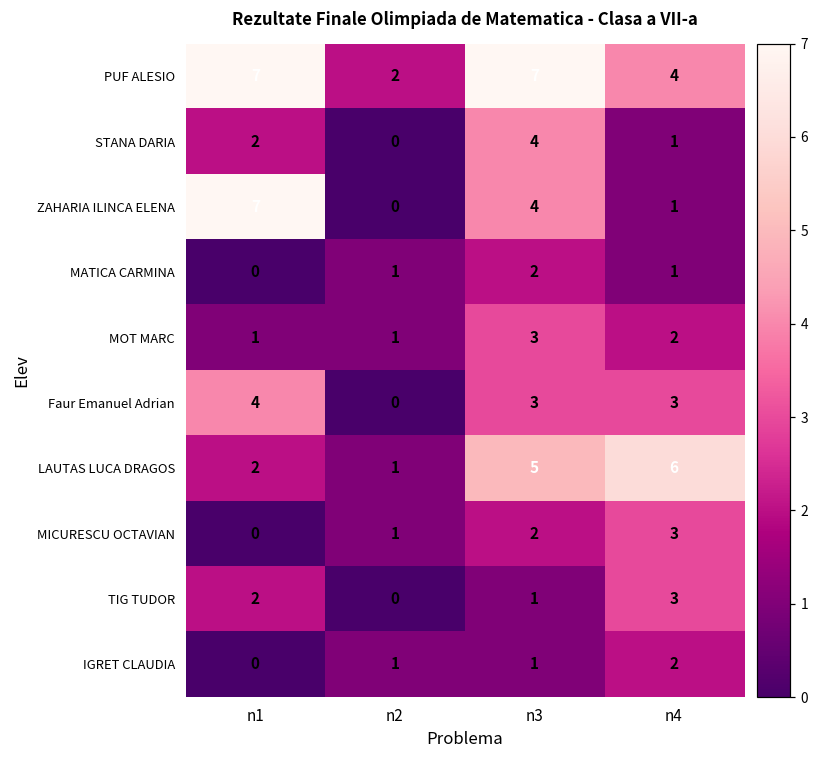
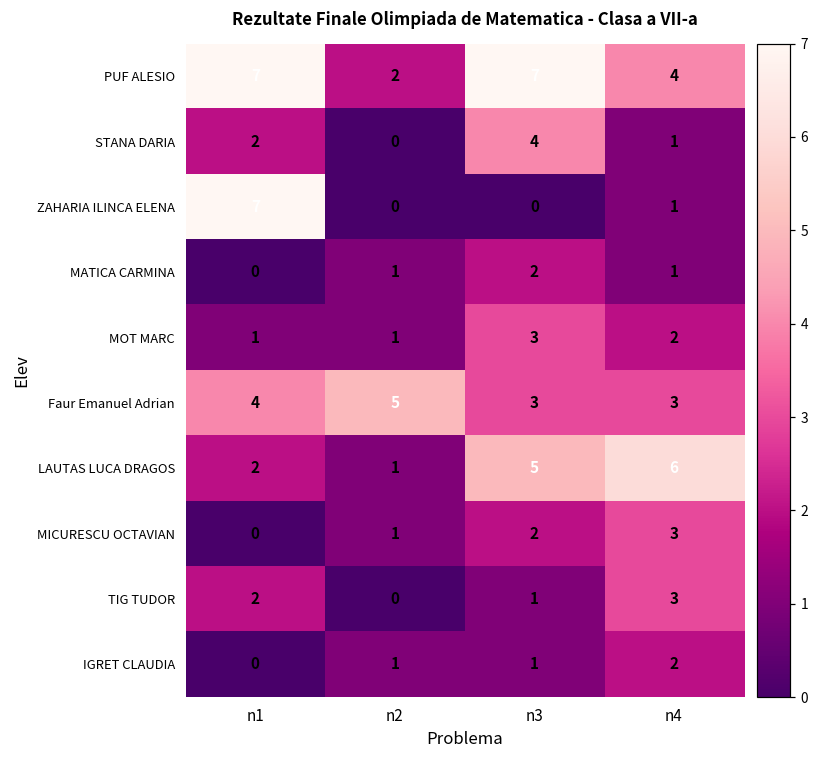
  {
    "PUF ALESIO": {
      "n2": 2,
      "n4": 4
    },
    "STANA DARIA": {
      "n1": 2,
      "n2": 0,
      "n3": 4,
      "n4": 1
    },
    "ZAHARIA ILINCA ELENA": {
      "n2": 0,
-     "n3": 4,
+     "n3": 0,
      "n4": 1
    },
    "MATICA CARMINA": {
      "n1": 0,
      "n2": 1,
      "n3": 2,
      "n4": 1
    },
    "MOT MARC": {
      "n1": 1,
      "n2": 1,
      "n3": 3,
      "n4": 2
    },
    "Faur Emanuel Adrian": {
      "n1": 4,
-     "n2": 0,
+     "n2": 5,
      "n3": 3,
      "n4": 3
    },
    "LAUTAS LUCA DRAGOS": {
      "n1": 2,
      "n2": 1,
      "n3": 5
    },
    "MICURESCU OCTAVIAN": {
      "n1": 0,
      "n2": 1,
      "n3": 2,
      "n4": 3
    },
    "TIG TUDOR": {
      "n1": 2,
      "n2": 0,
      "n3": 1,
      "n4": 3
    },
    "IGRET CLAUDIA": {
      "n1": 0,
      "n2": 1,
      "n3": 1,
      "n4": 2
    }
  }
